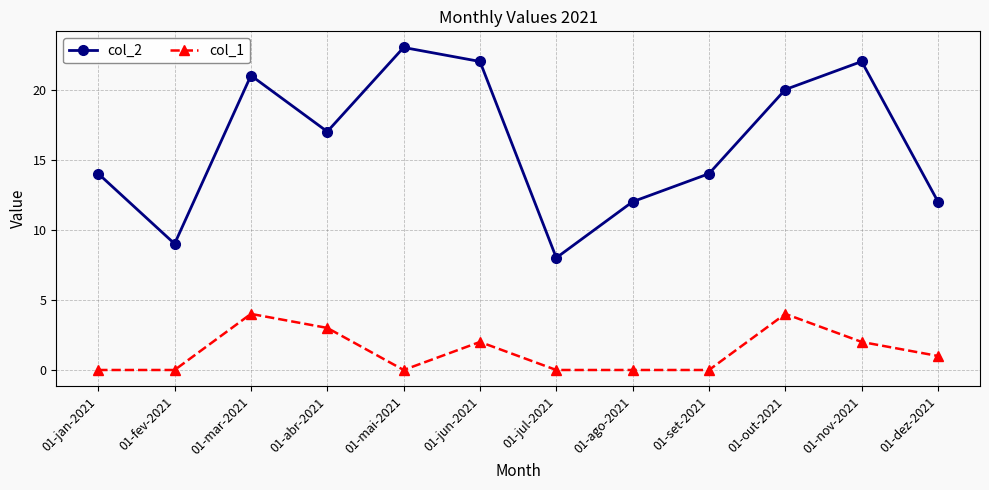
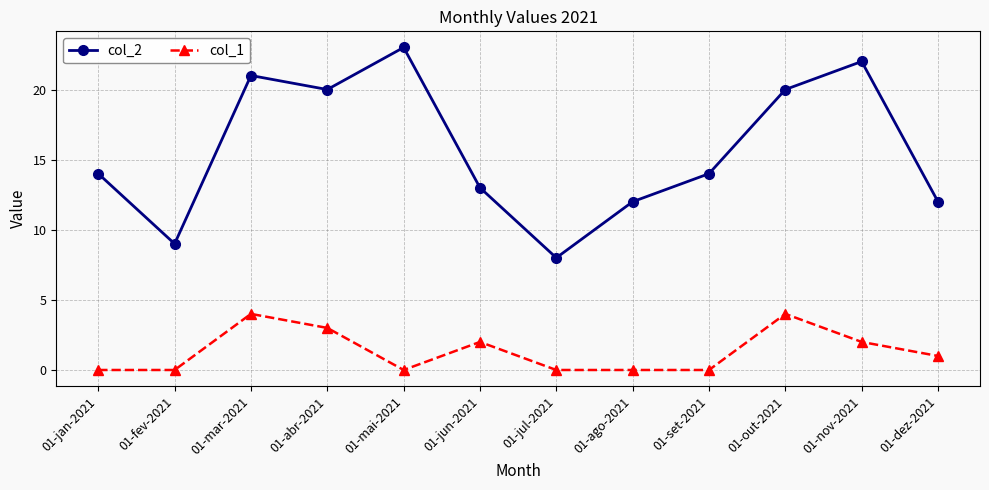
  {
    "col_2": {
      "01-jan-2021": 14,
      "01-fev-2021": 9,
      "01-mar-2021": 21,
-     "01-abr-2021": 17,
+     "01-abr-2021": 20,
      "01-mai-2021": 23,
-     "01-jun-2021": 22,
+     "01-jun-2021": 13,
      "01-jul-2021": 8,
      "01-ago-2021": 12,
      "01-set-2021": 14,
      "01-out-2021": 20,
      "01-nov-2021": 22,
      "01-dez-2021": 12
    },
    "col_1": {
      "01-jan-2021": 0,
      "01-fev-2021": 0,
      "01-mar-2021": 4,
      "01-abr-2021": 3,
      "01-mai-2021": 0,
      "01-jun-2021": 2,
      "01-jul-2021": 0,
      "01-ago-2021": 0,
      "01-set-2021": 0,
      "01-out-2021": 4,
      "01-nov-2021": 2,
      "01-dez-2021": 1
    }
  }
